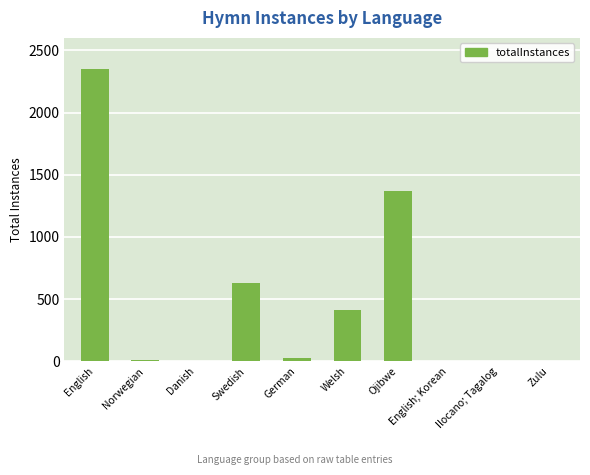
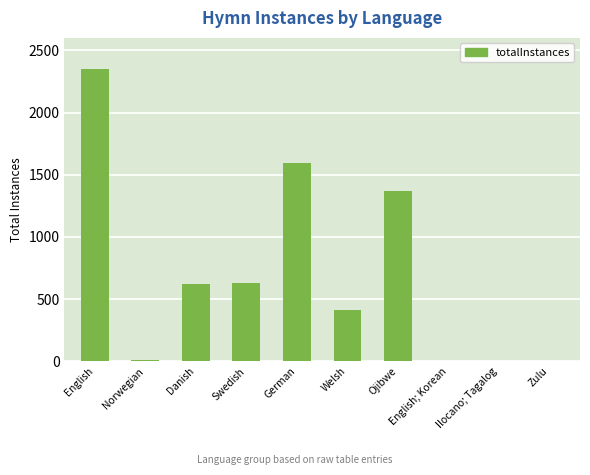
  {
    "English": 2350,
-   "Danish": 0,
+   "Danish": 620,
    "Swedish": 630,
-   "German": 30,
+   "German": 1600,
    "Welsh": 420,
    "Ojibwe": 1370
  }
